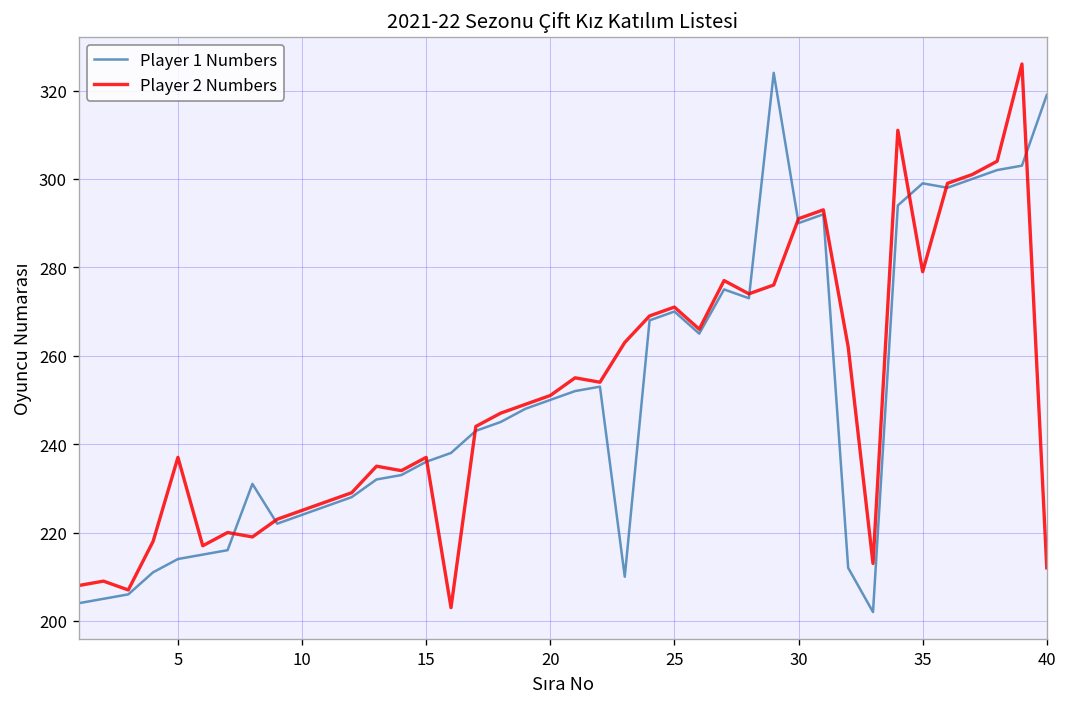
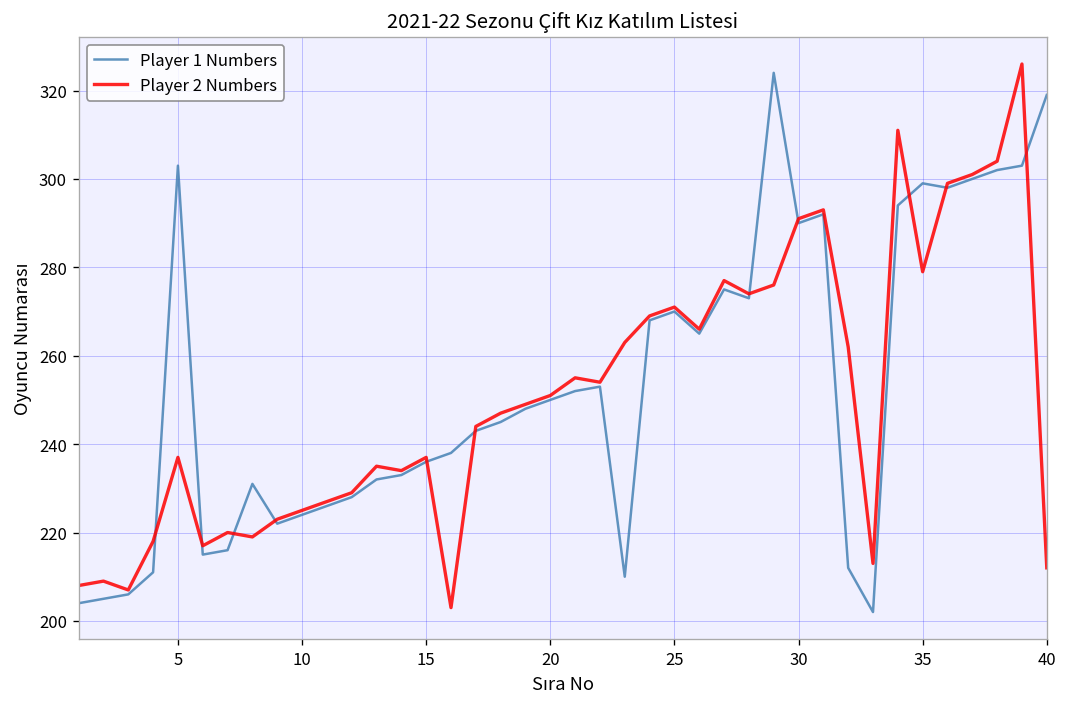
  {
    "Player 1 Numbers": {
-     "5": 214,
+     "5": 303,
      "10": 224,
      "15": 236,
      "20": 250,
      "25": 270,
      "30": 290,
      "35": 299,
      "40": 319
    },
    "Player 2 Numbers": {
      "5": 237,
      "10": 225,
      "15": 237,
      "20": 251,
      "25": 271,
      "30": 291,
      "35": 279,
      "40": 212
    }
  }
